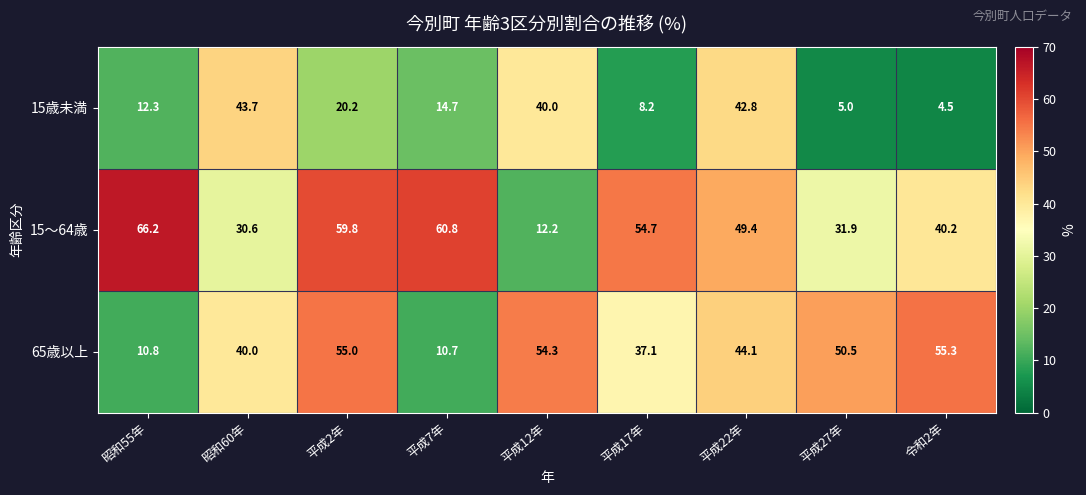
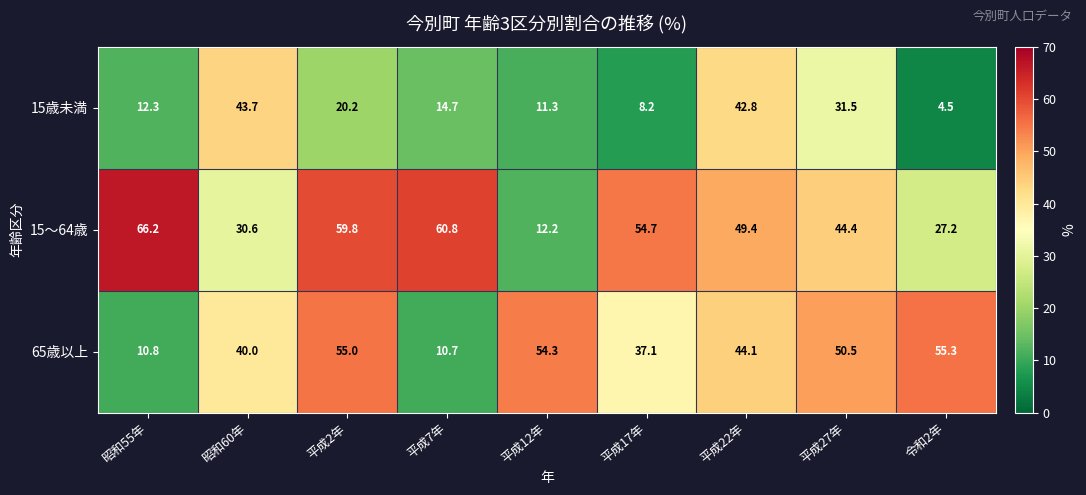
  {
    "15歳未満": {
      "昭和55年": 12.3,
      "昭和60年": 43.7,
      "平成2年": 20.2,
      "平成7年": 14.7,
-     "平成12年": 40.0,
+     "平成12年": 11.3,
      "平成17年": 8.2,
      "平成22年": 42.8,
-     "平成27年": 5.0,
+     "平成27年": 31.5,
      "令和2年": 4.5
    },
    "15～64歳": {
      "昭和55年": 66.2,
      "昭和60年": 30.6,
      "平成2年": 59.8,
      "平成7年": 60.8,
      "平成12年": 12.2,
      "平成17年": 54.7,
      "平成22年": 49.4,
-     "平成27年": 31.9,
-     "令和2年": 40.2
+     "平成27年": 44.4,
+     "令和2年": 27.2
    },
    "65歳以上": {
      "昭和55年": 10.8,
      "昭和60年": 40.0,
      "平成2年": 55.0,
      "平成7年": 10.7,
      "平成12年": 54.3,
      "平成17年": 37.1,
      "平成22年": 44.1,
      "平成27年": 50.5,
      "令和2年": 55.3
    }
  }
